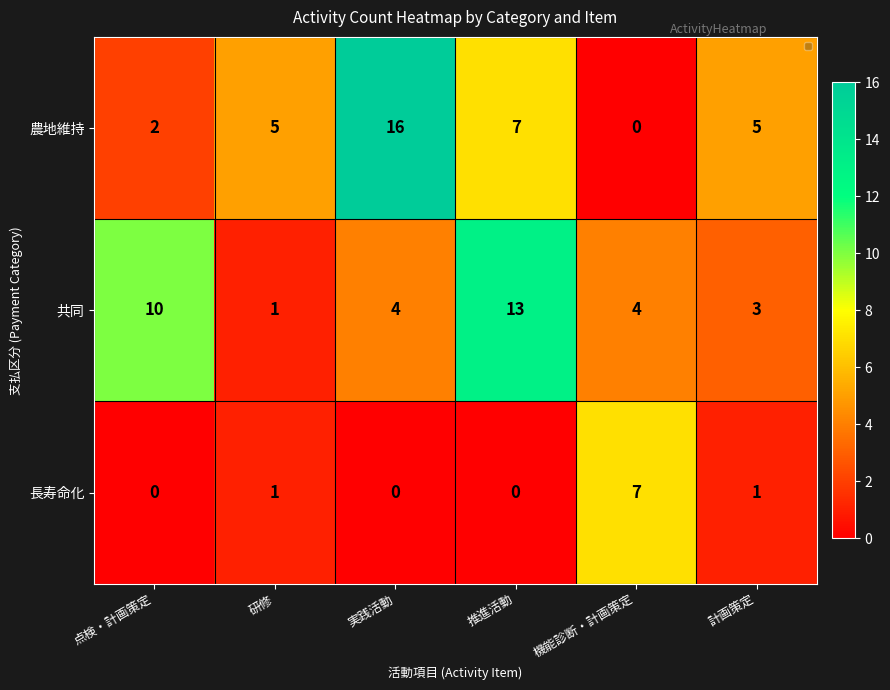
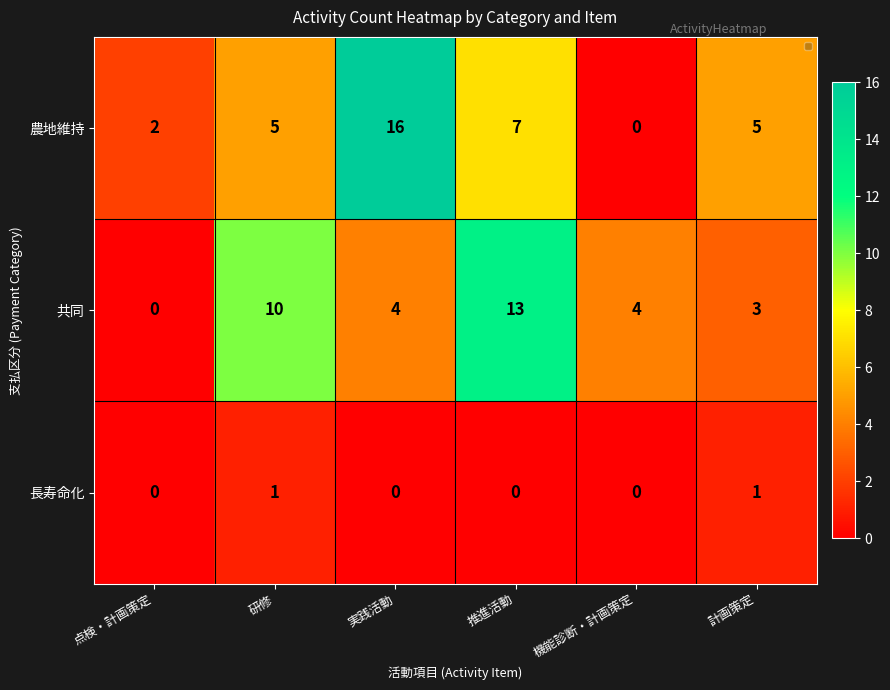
  {
    "農地維持": {
      "点検・計画策定": 2,
      "研修": 5,
      "実践活動": 16,
      "推進活動": 7,
      "機能診断・計画策定": 0,
      "計画策定": 5
    },
    "共同": {
-     "点検・計画策定": 10,
-     "研修": 1,
+     "点検・計画策定": 0,
+     "研修": 10,
      "実践活動": 4,
      "推進活動": 13,
      "機能診断・計画策定": 4,
      "計画策定": 3
    },
    "長寿命化": {
      "点検・計画策定": 0,
      "研修": 1,
      "実践活動": 0,
      "推進活動": 0,
-     "機能診断・計画策定": 7,
+     "機能診断・計画策定": 0,
      "計画策定": 1
    }
  }
